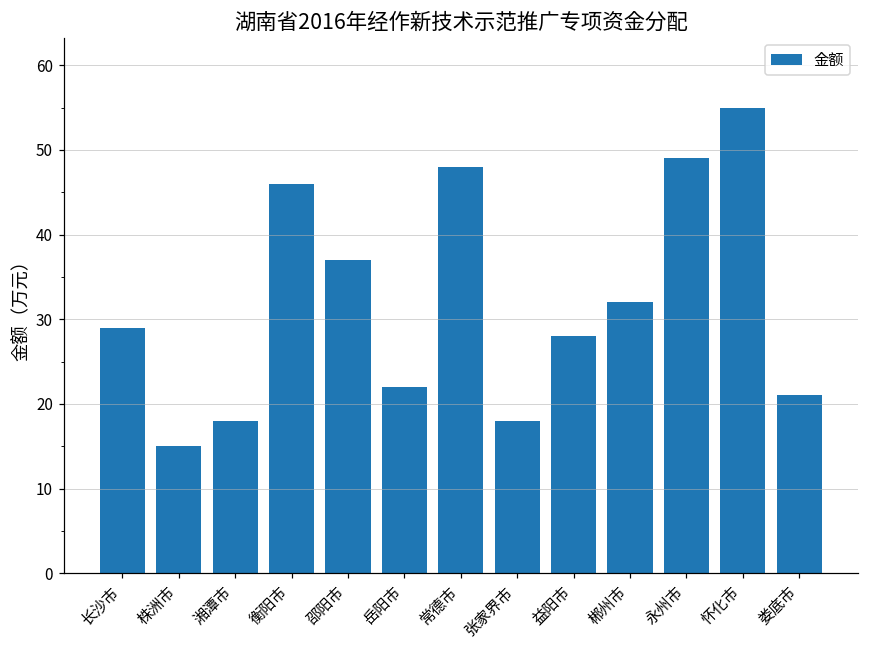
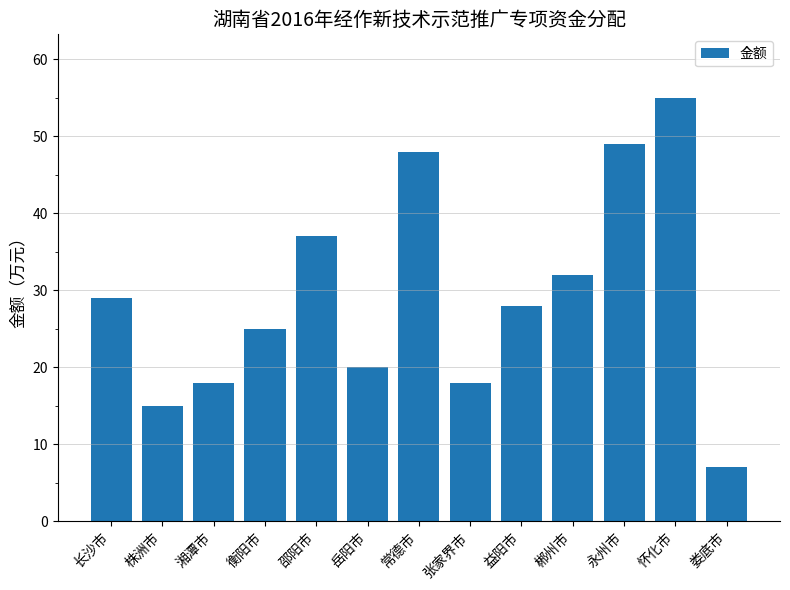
  {
    "长沙市": 29,
    "株洲市": 15,
    "湘潭市": 18,
-   "衡阳市": 46,
+   "衡阳市": 25,
    "邵阳市": 37,
-   "岳阳市": 22,
+   "岳阳市": 20,
    "常德市": 48,
    "张家界市": 18,
    "益阳市": 28,
    "郴州市": 32,
    "永州市": 49,
    "怀化市": 55,
-   "娄底市": 21
+   "娄底市": 7
  }
